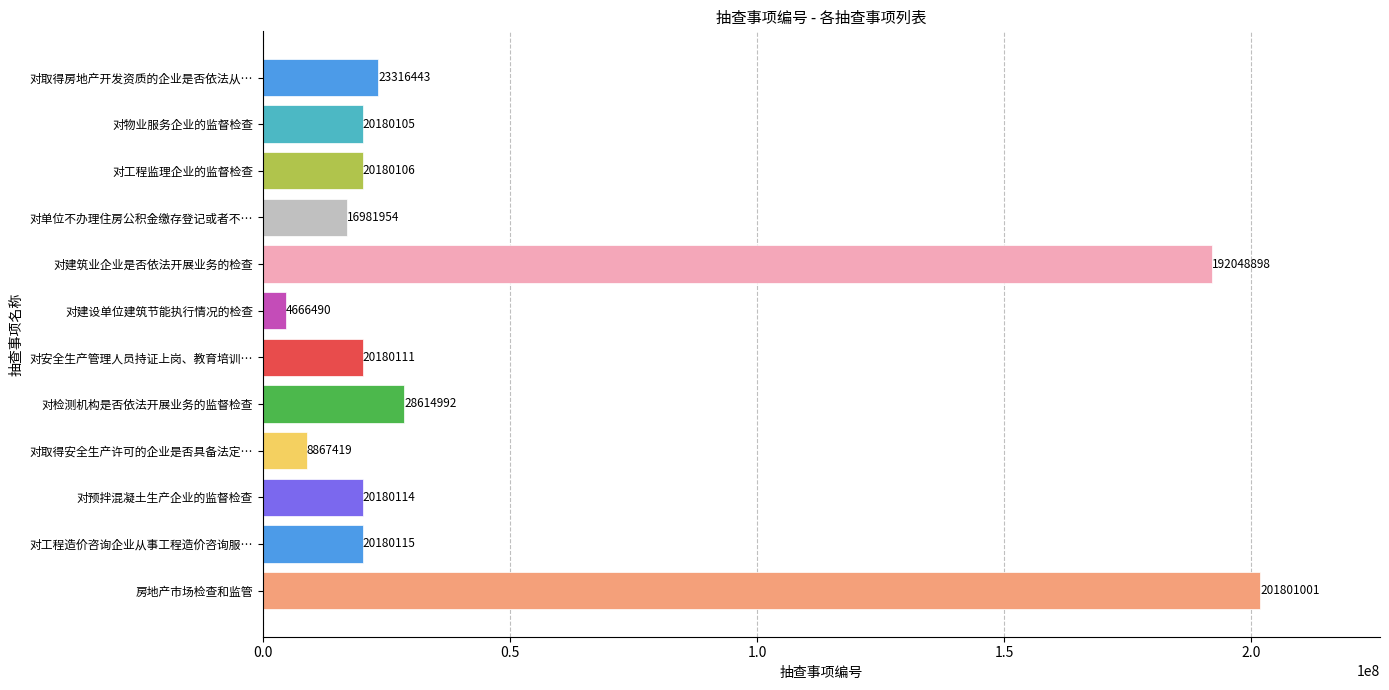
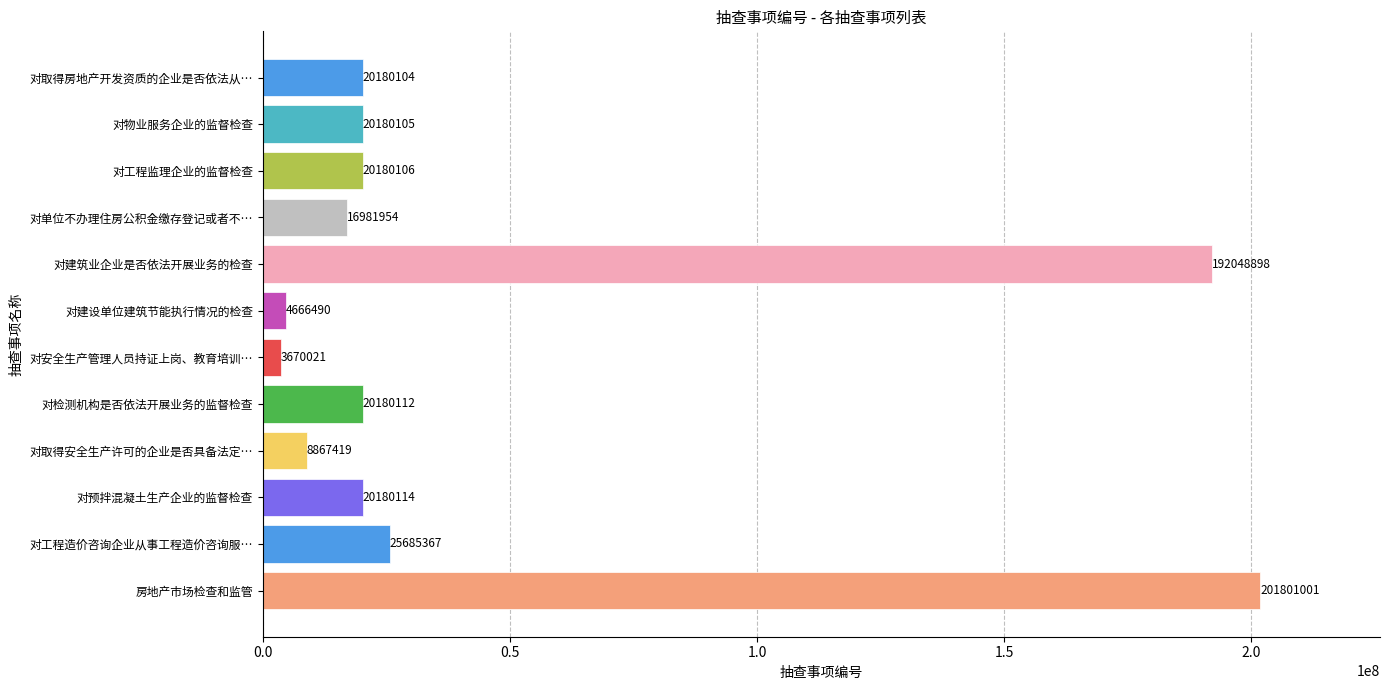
  {
-   "对取得房地产开发资质的企业是否依法从…": 23316443,
+   "对取得房地产开发资质的企业是否依法从…": 20180104,
    "对物业服务企业的监督检查": 20180105,
    "对工程监理企业的监督检查": 20180106,
    "对单位不办理住房公积金缴存登记或者不…": 16981954,
    "对建筑业企业是否依法开展业务的检查": 192048898,
    "对建设单位建筑节能执行情况的检查": 4666490,
-   "对安全生产管理人员持证上岗、教育培训…": 20180111,
-   "对检测机构是否依法开展业务的监督检查": 28614992,
+   "对安全生产管理人员持证上岗、教育培训…": 3670021,
+   "对检测机构是否依法开展业务的监督检查": 20180112,
    "对取得安全生产许可的企业是否具备法定…": 8867419,
    "对预拌混凝土生产企业的监督检查": 20180114,
-   "对工程造价咨询企业从事工程造价咨询服…": 20180115,
+   "对工程造价咨询企业从事工程造价咨询服…": 25685367,
    "房地产市场检查和监管": 201801001
  }
